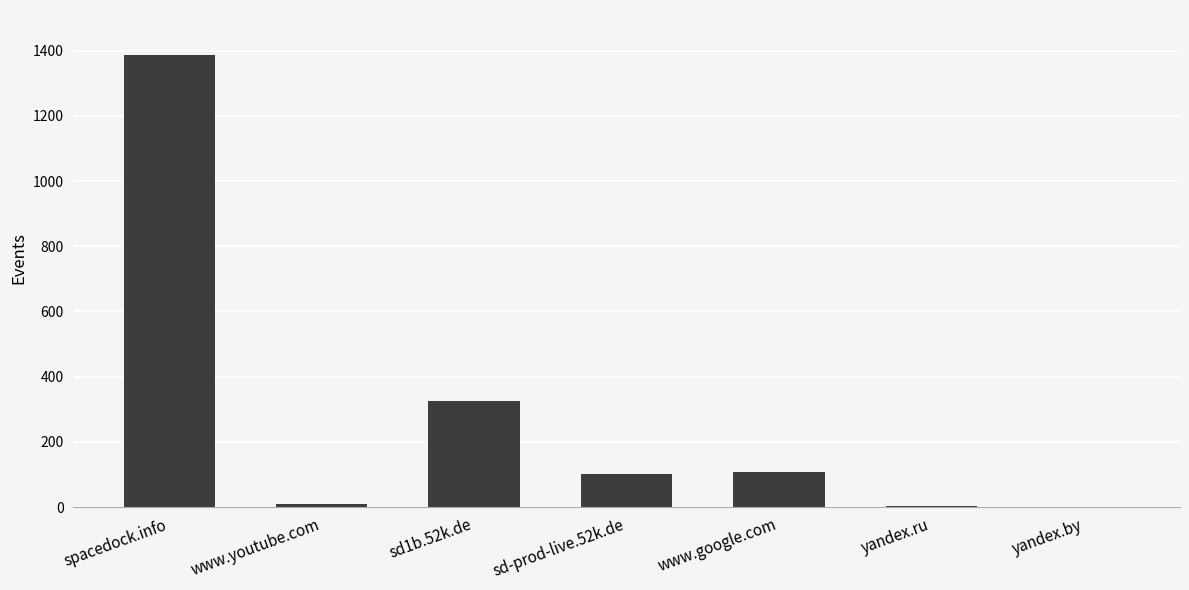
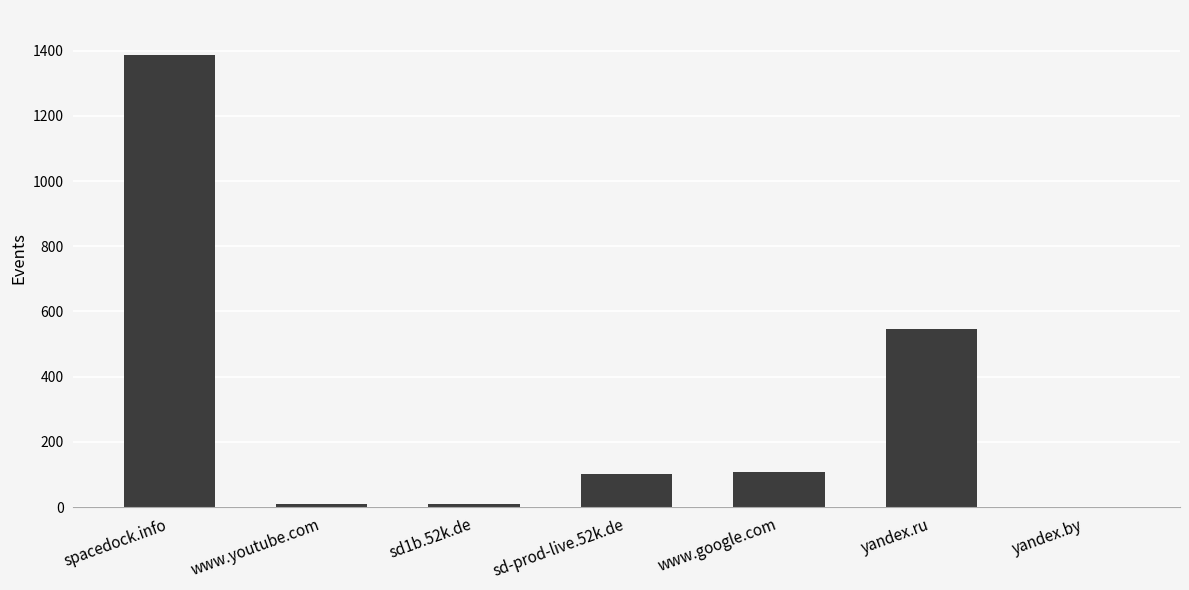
  {
    "spacedock.info": 1390,
    "www.youtube.com": 10,
-   "sd1b.52k.de": 330,
+   "sd1b.52k.de": 10,
    "sd-prod-live.52k.de": 100,
    "www.google.com": 110,
-   "yandex.ru": 0
+   "yandex.ru": 550
  }
